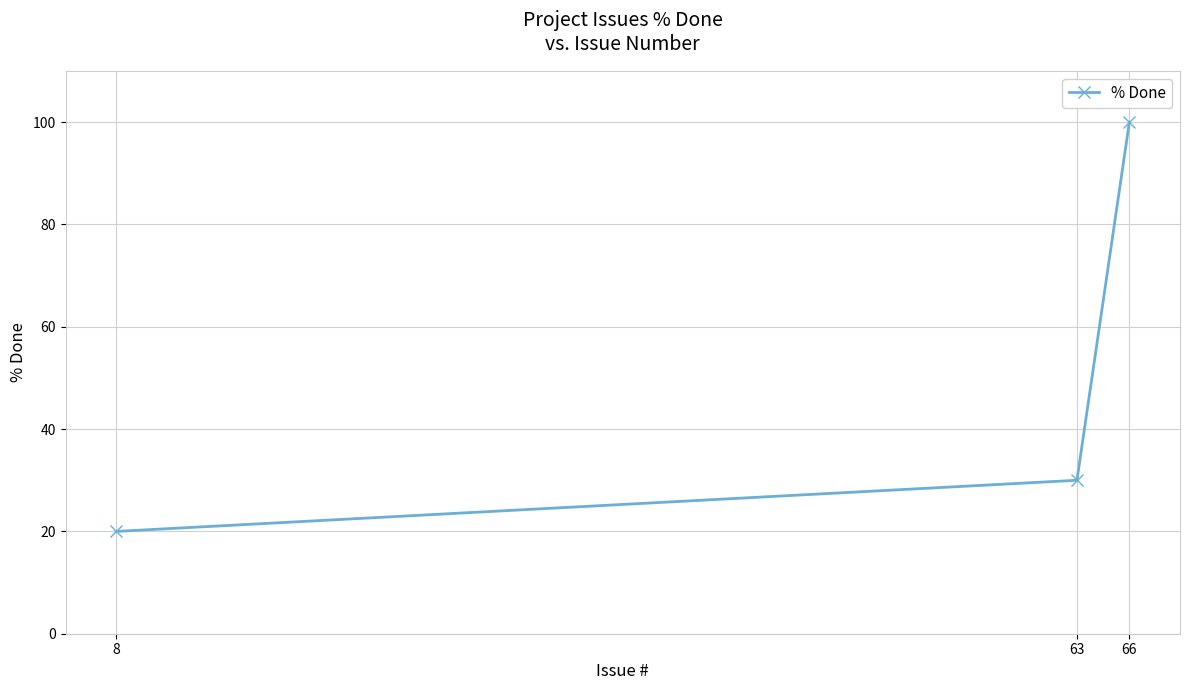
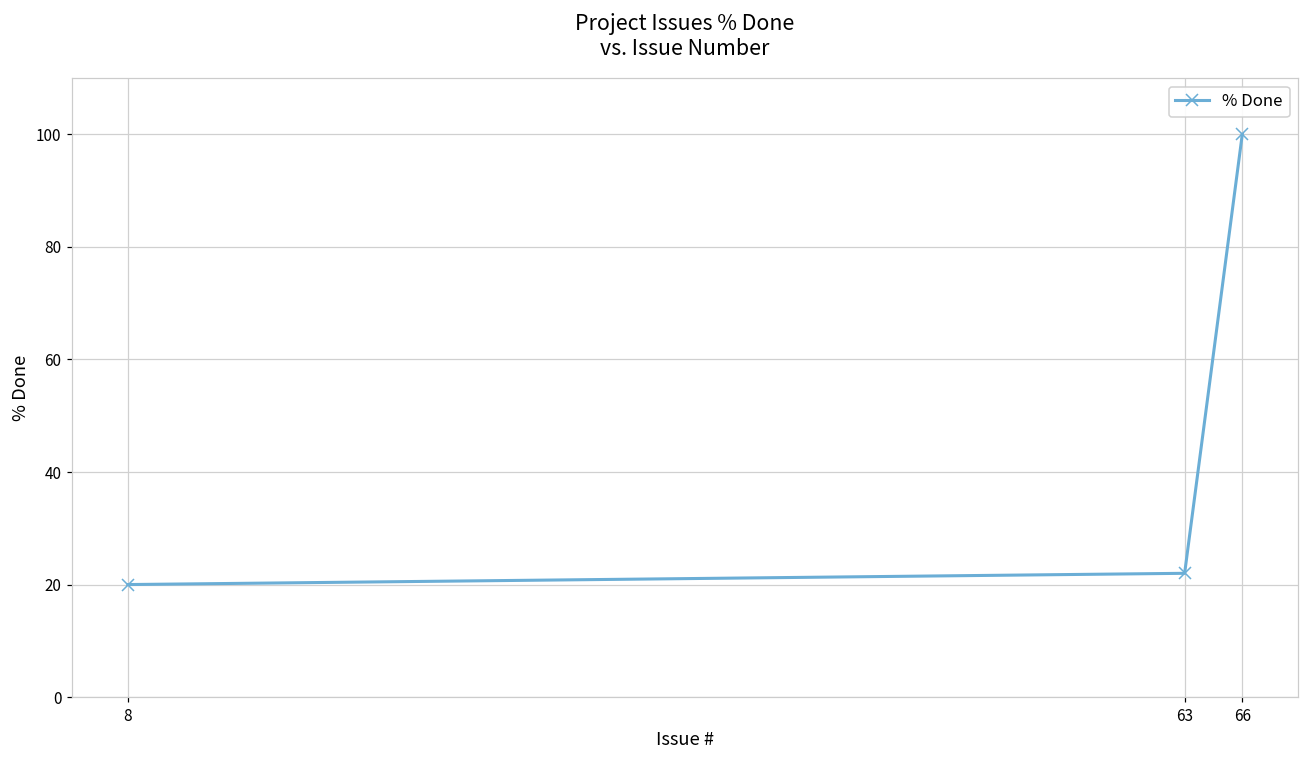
  {
    "8": 20,
-   "63": 30,
+   "63": 22,
    "66": 100
  }
